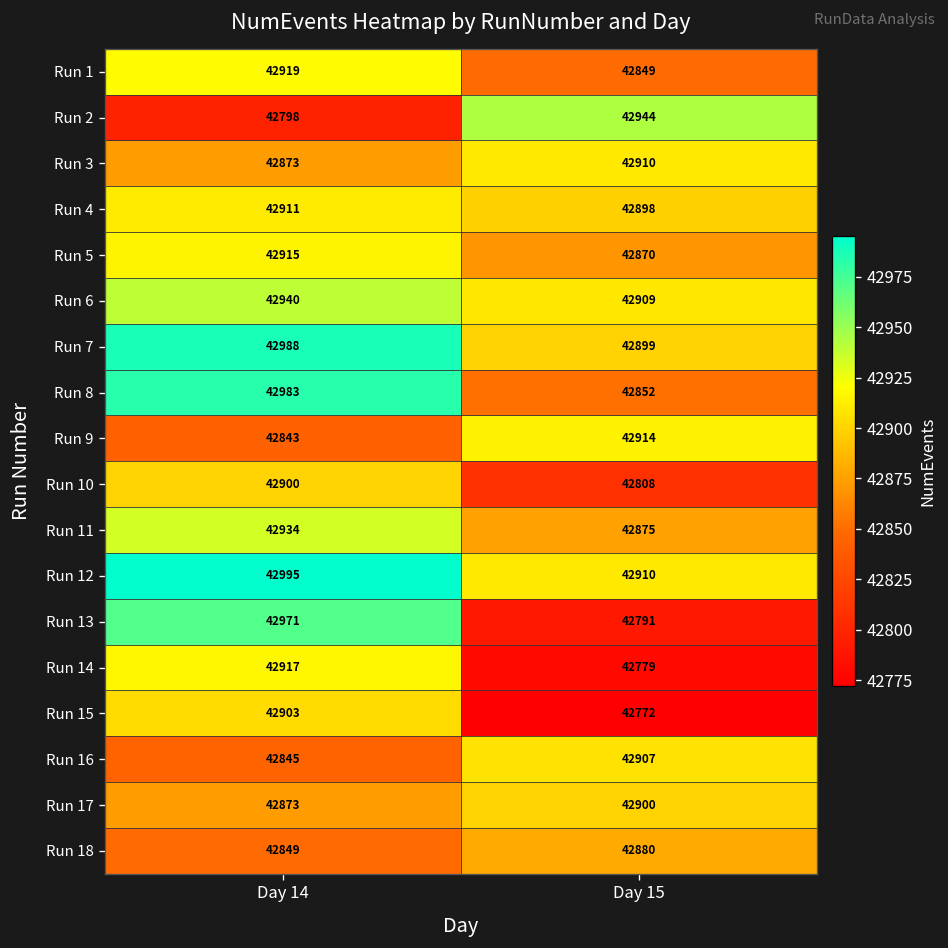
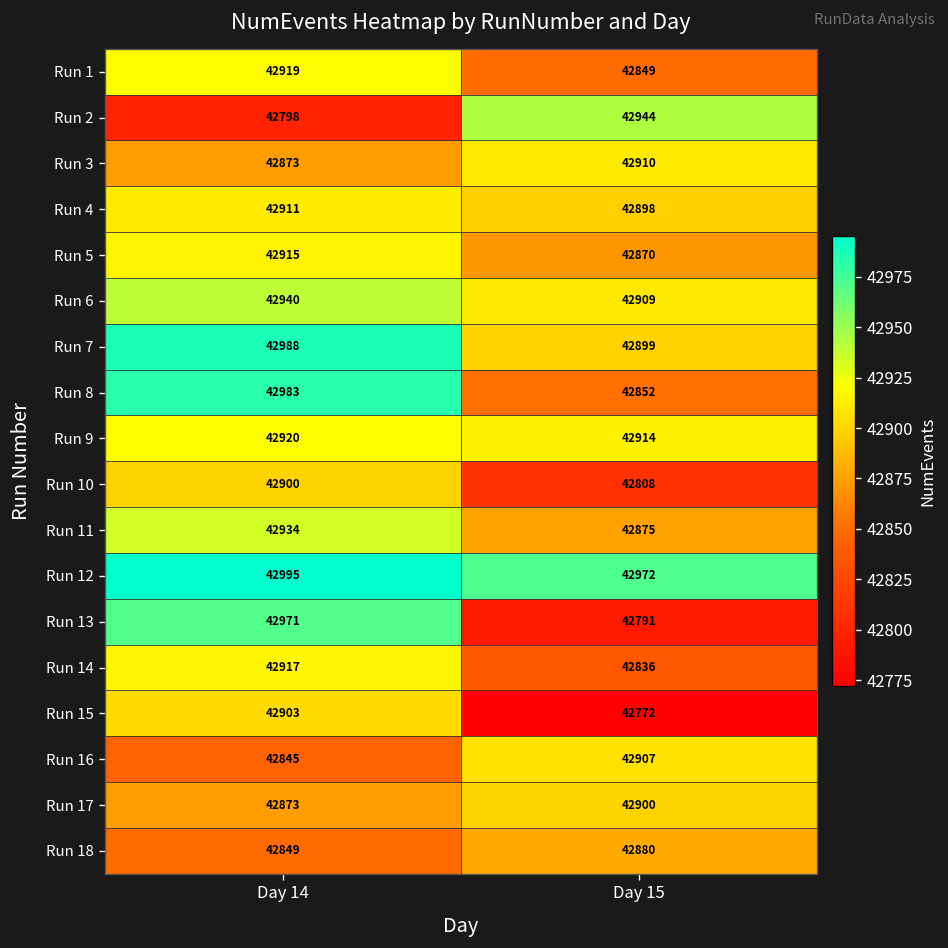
  {
    "Run 1": {
      "Day 14": 42919,
      "Day 15": 42849
    },
    "Run 2": {
      "Day 14": 42798,
      "Day 15": 42944
    },
    "Run 3": {
      "Day 14": 42873,
      "Day 15": 42910
    },
    "Run 4": {
      "Day 14": 42911,
      "Day 15": 42898
    },
    "Run 5": {
      "Day 14": 42915,
      "Day 15": 42870
    },
    "Run 6": {
      "Day 14": 42940,
      "Day 15": 42909
    },
    "Run 7": {
      "Day 14": 42988,
      "Day 15": 42899
    },
    "Run 8": {
      "Day 14": 42983,
      "Day 15": 42852
    },
    "Run 9": {
-     "Day 14": 42843,
+     "Day 14": 42920,
      "Day 15": 42914
    },
    "Run 10": {
      "Day 14": 42900,
      "Day 15": 42808
    },
    "Run 11": {
      "Day 14": 42934,
      "Day 15": 42875
    },
    "Run 12": {
      "Day 14": 42995,
-     "Day 15": 42910
+     "Day 15": 42972
    },
    "Run 13": {
      "Day 14": 42971,
      "Day 15": 42791
    },
    "Run 14": {
      "Day 14": 42917,
-     "Day 15": 42779
+     "Day 15": 42836
    },
    "Run 15": {
      "Day 14": 42903,
      "Day 15": 42772
    },
    "Run 16": {
      "Day 14": 42845,
      "Day 15": 42907
    },
    "Run 17": {
      "Day 14": 42873,
      "Day 15": 42900
    },
    "Run 18": {
      "Day 14": 42849,
      "Day 15": 42880
    }
  }
